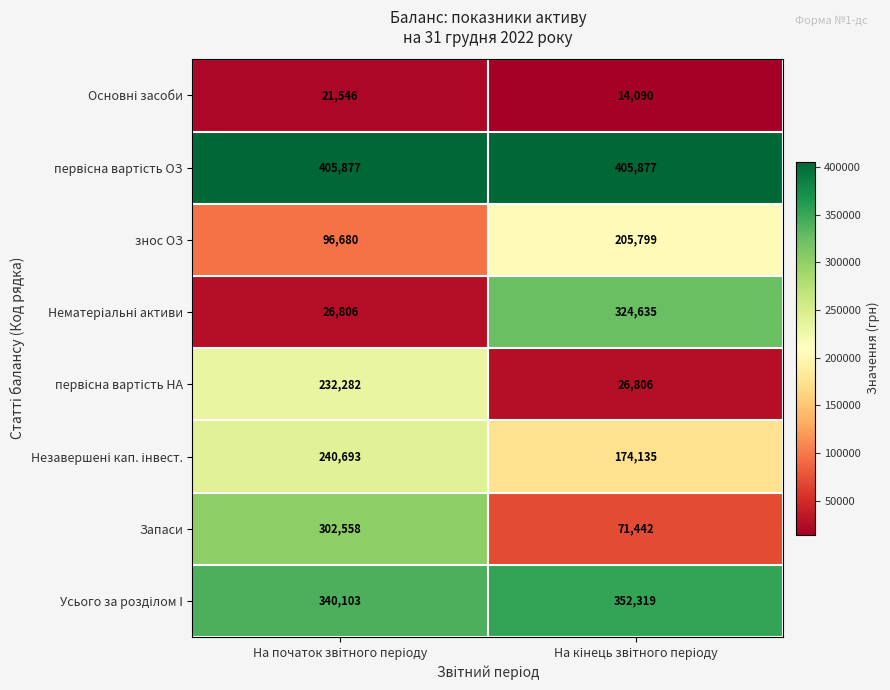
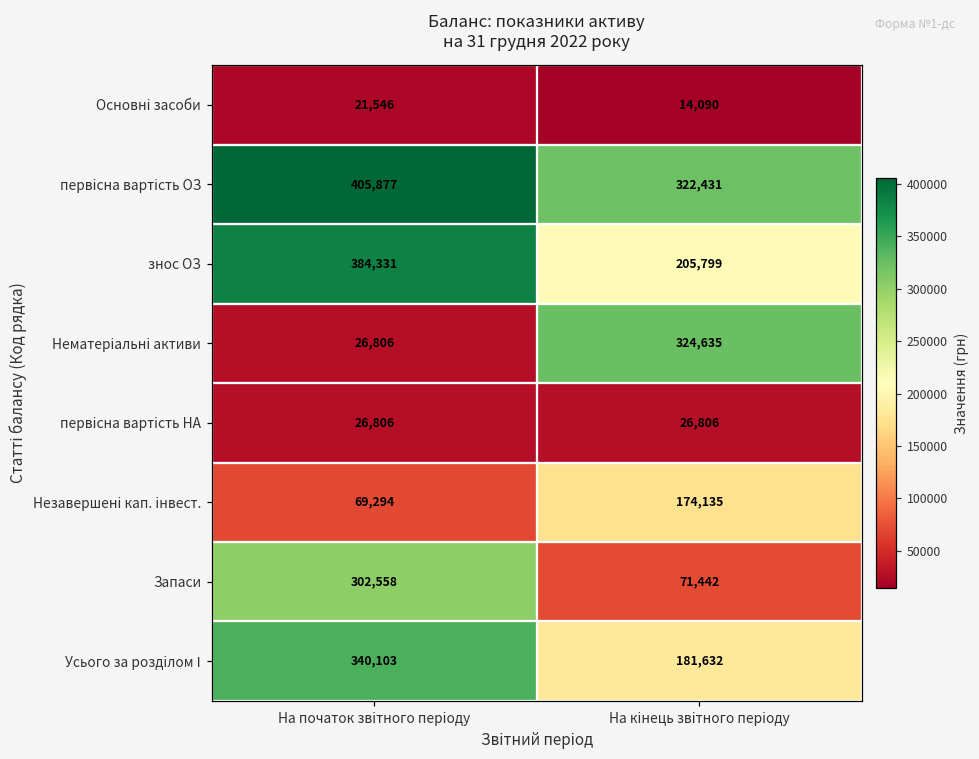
  {
    "Основні засоби": {
      "На початок звітного періоду": "21,546",
      "На кінець звітного періоду": "14,090"
    },
    "первісна вартість ОЗ": {
      "На початок звітного періоду": "405,877",
-     "На кінець звітного періоду": "405,877"
+     "На кінець звітного періоду": "322,431"
    },
    "знос ОЗ": {
-     "На початок звітного періоду": "96,680",
+     "На початок звітного періоду": "384,331",
      "На кінець звітного періоду": "205,799"
    },
    "Нематеріальні активи": {
      "На початок звітного періоду": "26,806",
      "На кінець звітного періоду": "324,635"
    },
    "первісна вартість НА": {
-     "На початок звітного періоду": "232,282",
+     "На початок звітного періоду": "26,806",
      "На кінець звітного періоду": "26,806"
    },
    "Незавершені кап. інвест.": {
-     "На початок звітного періоду": "240,693",
+     "На початок звітного періоду": "69,294",
      "На кінець звітного періоду": "174,135"
    },
    "Запаси": {
      "На початок звітного періоду": "302,558",
      "На кінець звітного періоду": "71,442"
    },
    "Усього за розділом І": {
      "На початок звітного періоду": "340,103",
-     "На кінець звітного періоду": "352,319"
+     "На кінець звітного періоду": "181,632"
    }
  }
